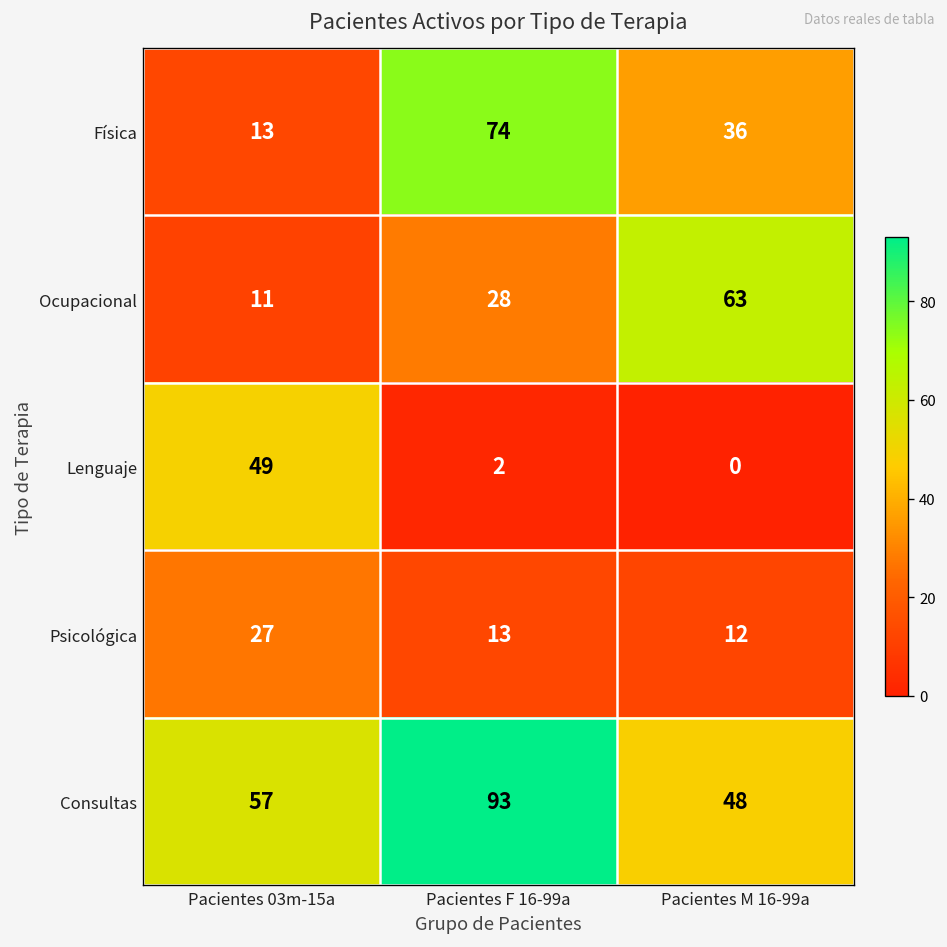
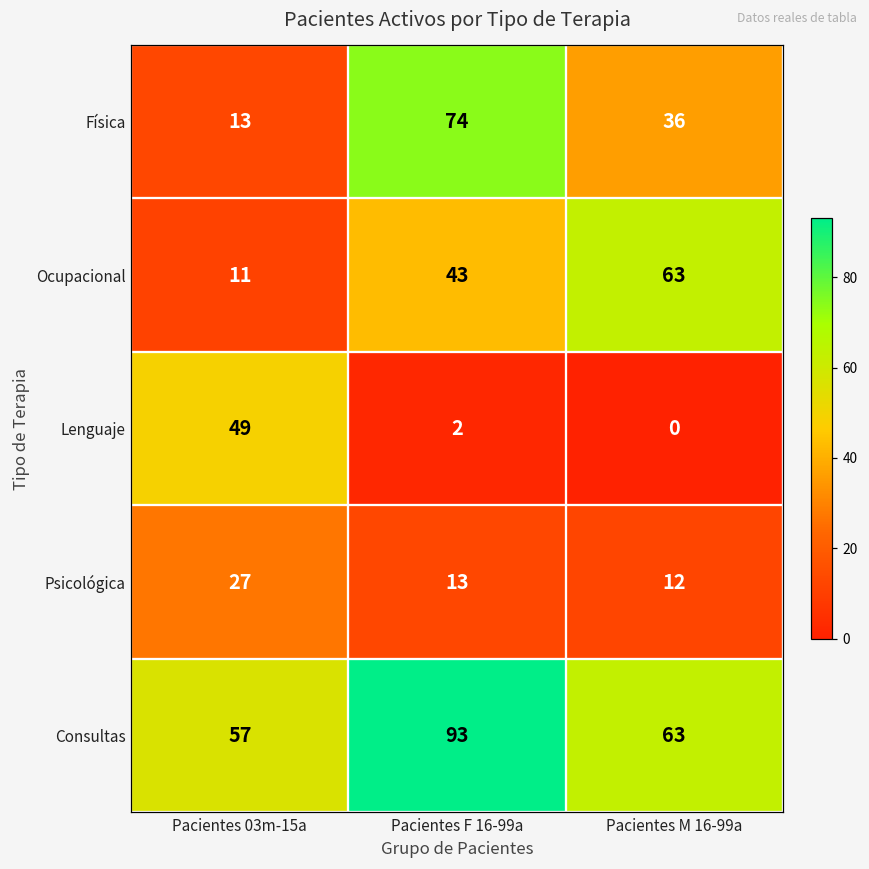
  {
    "Física": {
      "Pacientes 03m-15a": 13,
      "Pacientes F 16-99a": 74,
      "Pacientes M 16-99a": 36
    },
    "Ocupacional": {
      "Pacientes 03m-15a": 11,
-     "Pacientes F 16-99a": 28,
+     "Pacientes F 16-99a": 43,
      "Pacientes M 16-99a": 63
    },
    "Lenguaje": {
      "Pacientes 03m-15a": 49,
      "Pacientes F 16-99a": 2,
      "Pacientes M 16-99a": 0
    },
    "Psicológica": {
      "Pacientes 03m-15a": 27,
      "Pacientes F 16-99a": 13,
      "Pacientes M 16-99a": 12
    },
    "Consultas": {
      "Pacientes 03m-15a": 57,
      "Pacientes F 16-99a": 93,
-     "Pacientes M 16-99a": 48
+     "Pacientes M 16-99a": 63
    }
  }
